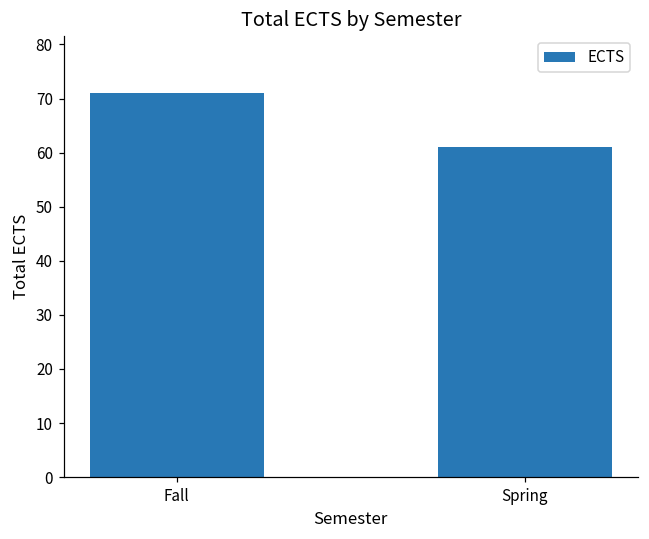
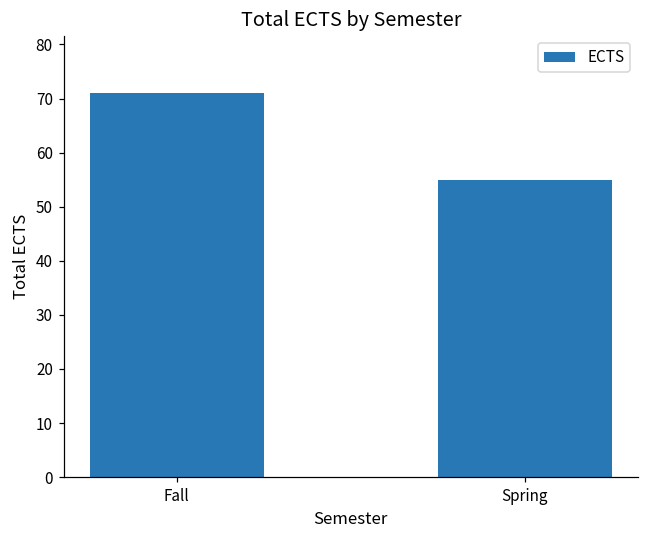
  {
    "Fall": 71,
-   "Spring": 61
+   "Spring": 55
  }
